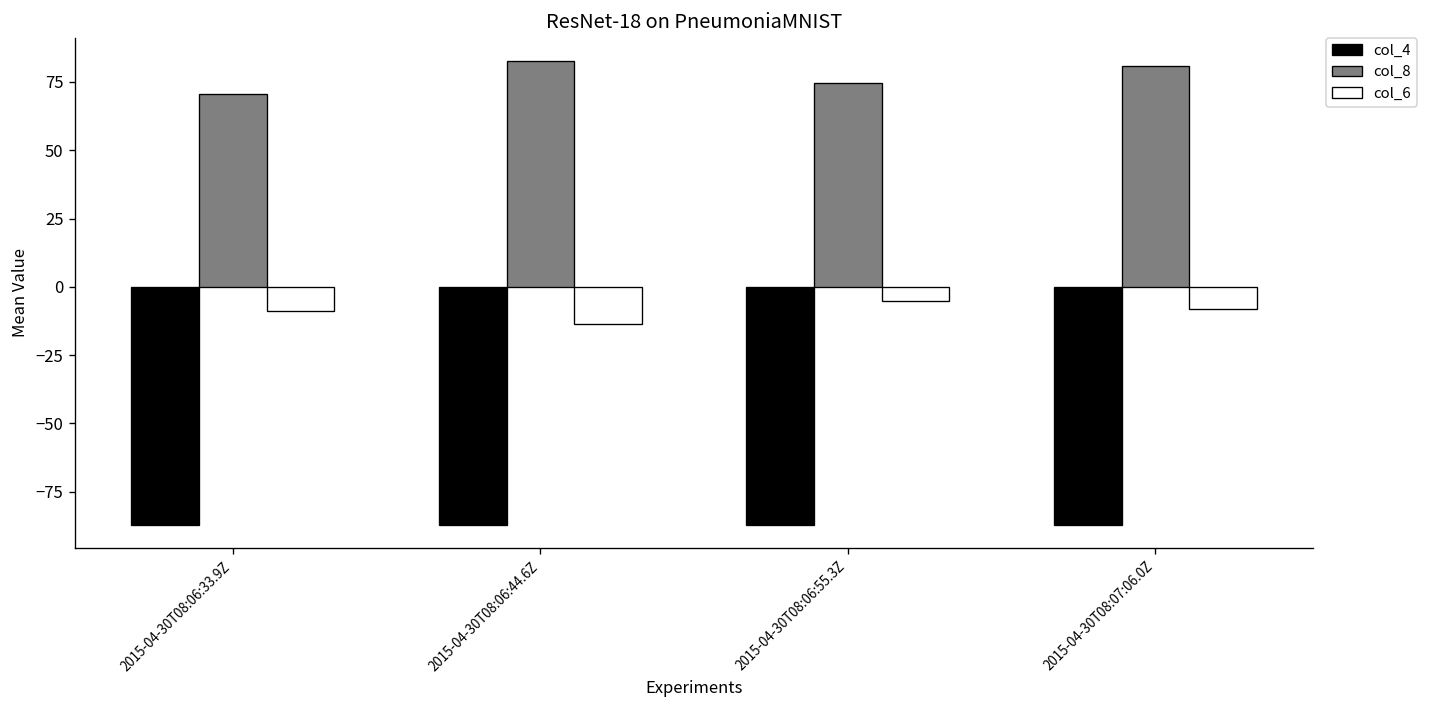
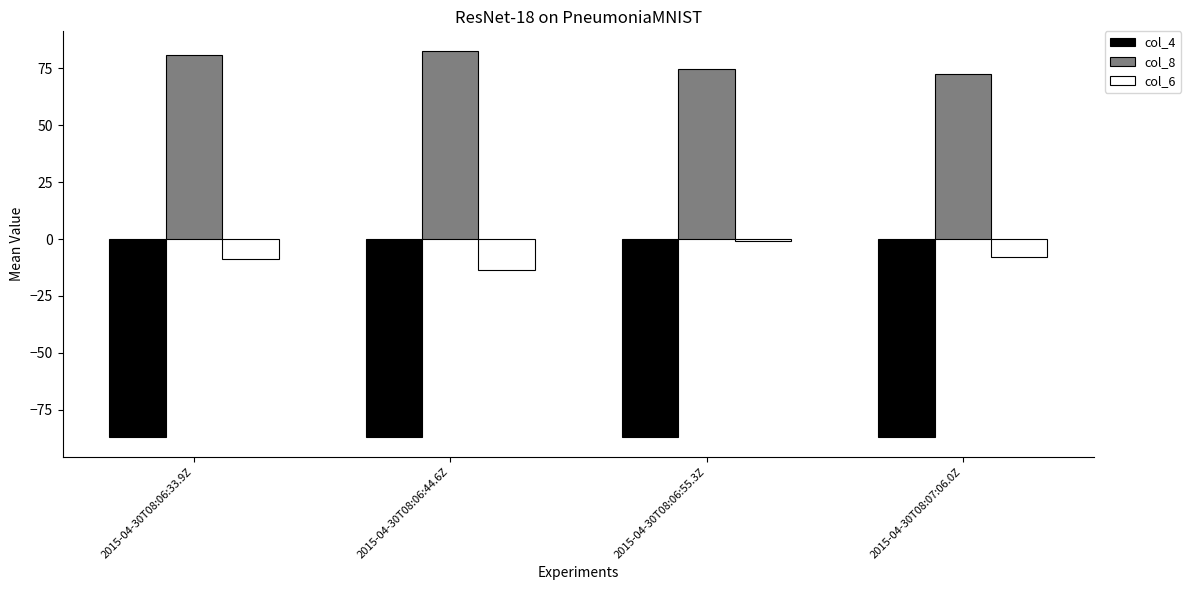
  {
    "col_4": {
      "2015-04-30T08:06:33.9Z": -87,
      "2015-04-30T08:06:44.6Z": -87,
      "2015-04-30T08:06:55.3Z": -87,
      "2015-04-30T08:07:06.0Z": -87
    },
    "col_8": {
-     "2015-04-30T08:06:33.9Z": 71,
+     "2015-04-30T08:06:33.9Z": 81,
      "2015-04-30T08:06:44.6Z": 83,
      "2015-04-30T08:06:55.3Z": 75,
-     "2015-04-30T08:07:06.0Z": 81
+     "2015-04-30T08:07:06.0Z": 73
    },
    "col_6": {
      "2015-04-30T08:06:33.9Z": -9,
      "2015-04-30T08:06:44.6Z": -14,
-     "2015-04-30T08:06:55.3Z": -5,
+     "2015-04-30T08:06:55.3Z": -1,
      "2015-04-30T08:07:06.0Z": -8
    }
  }
